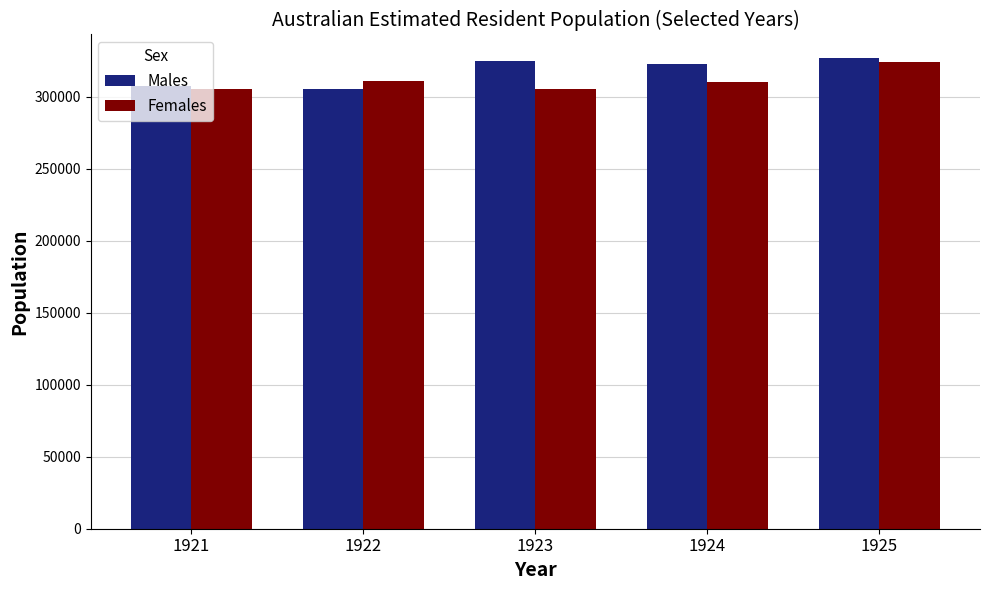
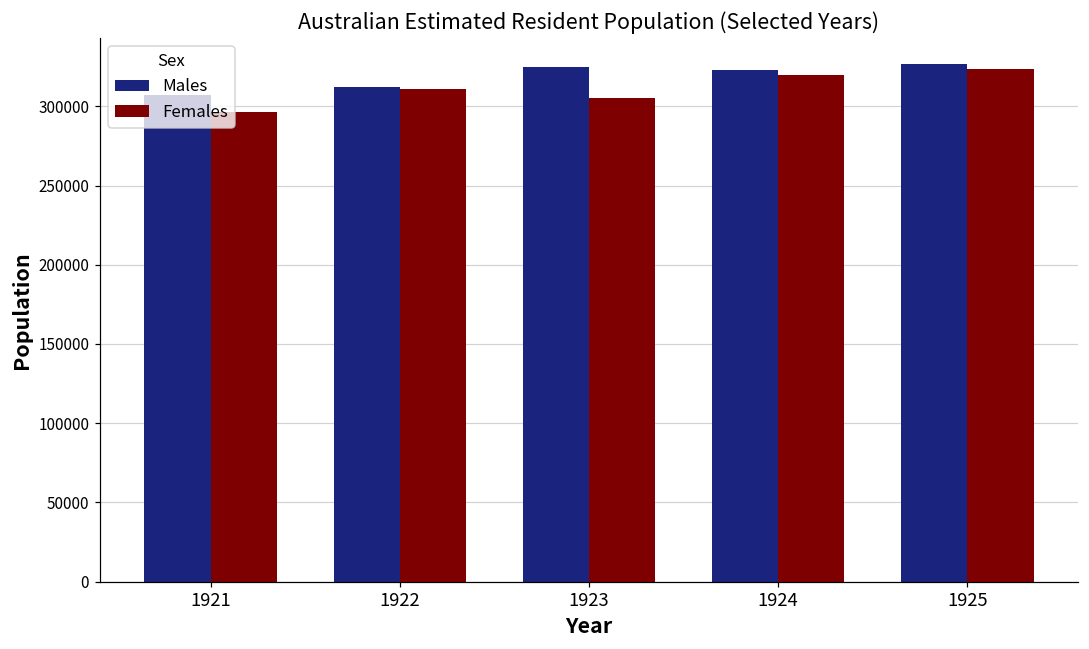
  {
    "Males": {
-     "1922": 305000,
+     "1922": 312000,
      "1923": 325000,
      "1924": 323000,
      "1925": 327000
    },
    "Females": {
-     "1921": 306000,
+     "1921": 296000,
      "1922": 311000,
      "1923": 305000,
-     "1924": 310000,
+     "1924": 320000,
      "1925": 324000
    }
  }
